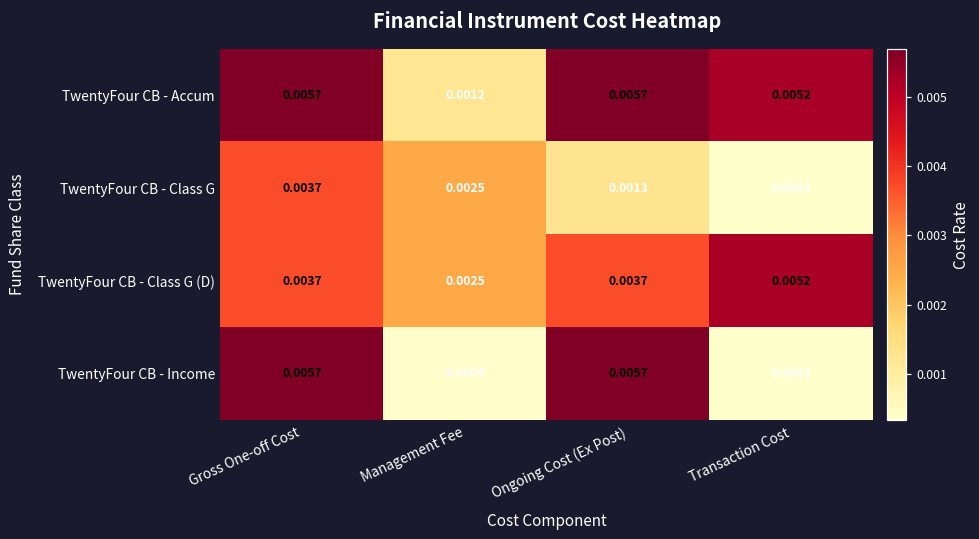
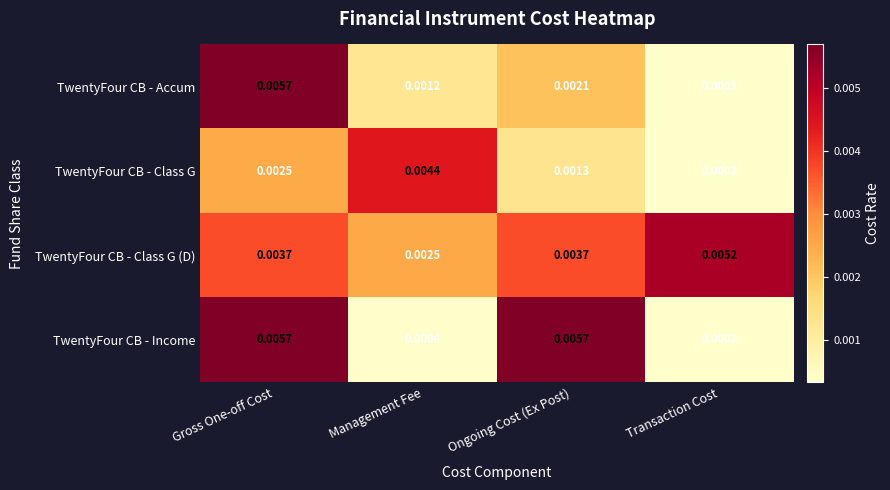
  {
    "TwentyFour CB - Accum": {
      "Gross One-off Cost": 0.0057,
      "Management Fee": 0.0012,
-     "Ongoing Cost (Ex Post)": 0.0057,
-     "Transaction Cost": 0.0052
+     "Ongoing Cost (Ex Post)": 0.0021,
+     "Transaction Cost": 0.0003
    },
    "TwentyFour CB - Class G": {
-     "Gross One-off Cost": 0.0037,
-     "Management Fee": 0.0025,
+     "Gross One-off Cost": 0.0025,
+     "Management Fee": 0.0044,
      "Ongoing Cost (Ex Post)": 0.0013,
      "Transaction Cost": 0.0003
    },
    "TwentyFour CB - Class G (D)": {
      "Gross One-off Cost": 0.0037,
      "Management Fee": 0.0025,
      "Ongoing Cost (Ex Post)": 0.0037,
      "Transaction Cost": 0.0052
    },
    "TwentyFour CB - Income": {
      "Gross One-off Cost": 0.0057,
      "Management Fee": 0.0004,
      "Ongoing Cost (Ex Post)": 0.0057,
      "Transaction Cost": 0.0003
    }
  }
